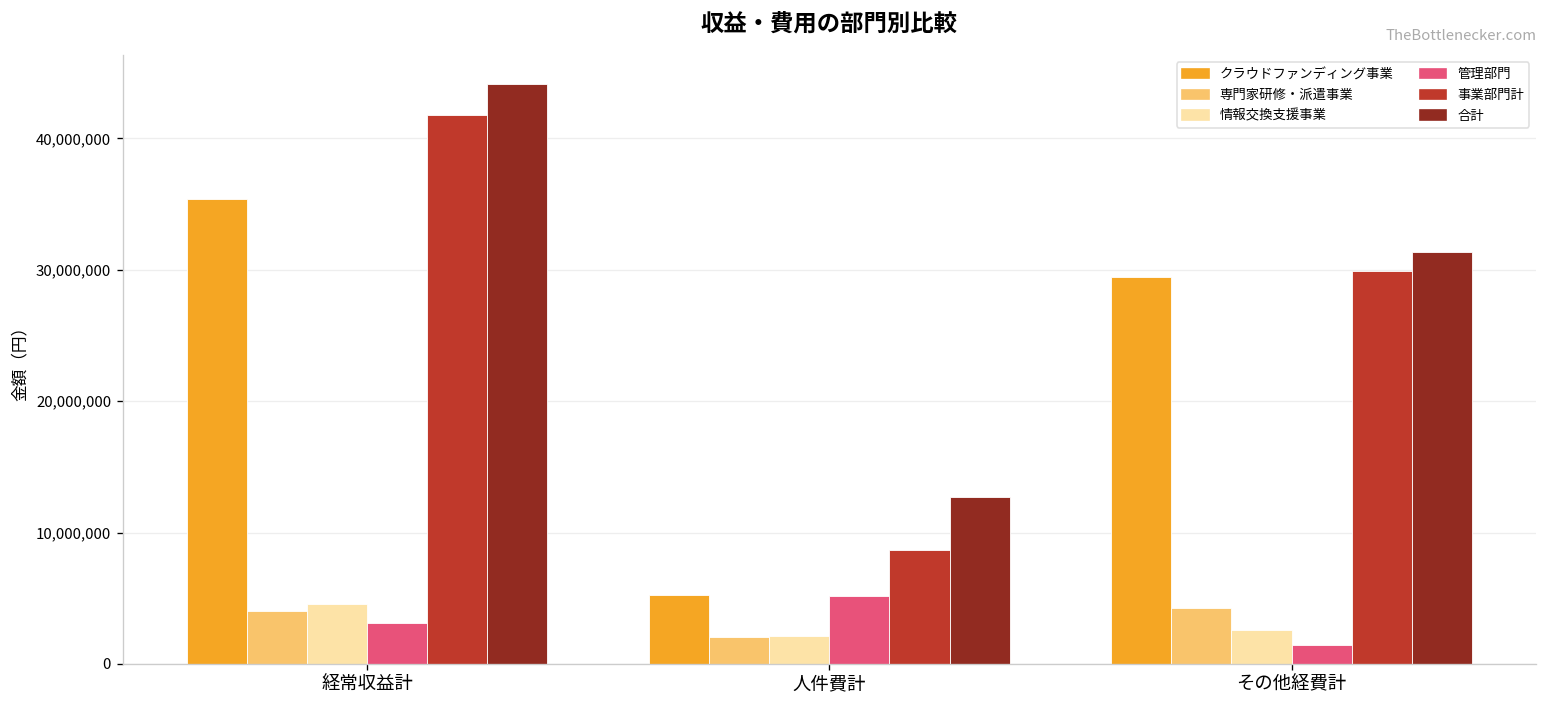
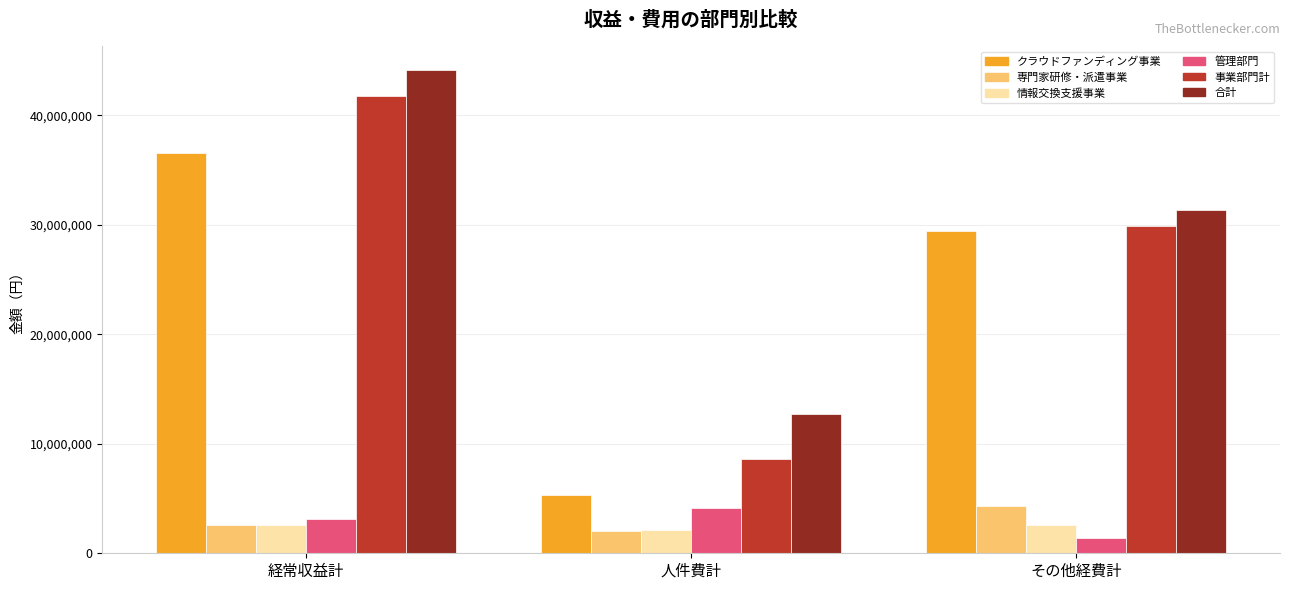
  {
    "クラウドファンディング事業": {
-     "経常収益計": "35,400,000",
+     "経常収益計": "36,600,000",
      "人件費計": "5,300,000",
      "その他経費計": "29,400,000"
    },
    "専門家研修・派遣事業": {
-     "経常収益計": "4,000,000",
+     "経常収益計": "2,600,000",
      "人件費計": "2,000,000",
      "その他経費計": "4,300,000"
    },
    "情報交換支援事業": {
-     "経常収益計": "4,600,000",
+     "経常収益計": "2,600,000",
      "人件費計": "2,100,000",
      "その他経費計": "2,600,000"
    },
    "管理部門": {
      "経常収益計": "3,100,000",
-     "人件費計": "5,200,000",
+     "人件費計": "4,100,000",
      "その他経費計": "1,400,000"
    }
  }
